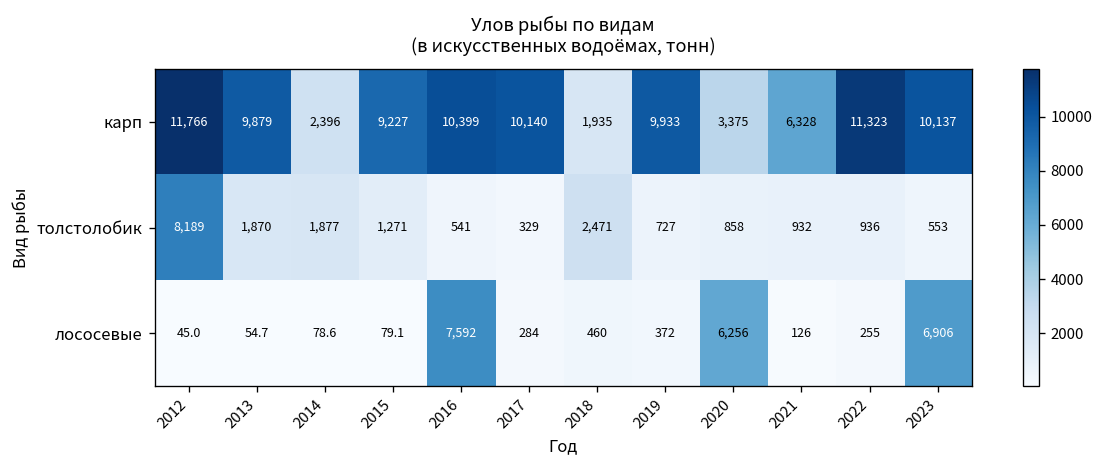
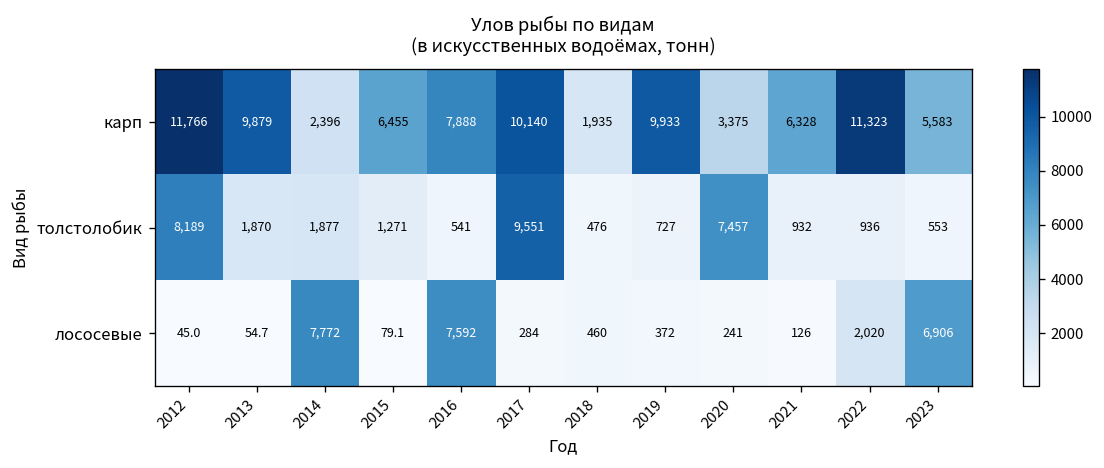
  {
    "карп": {
      "2012": "11,766",
      "2013": "9,879",
      "2014": "2,396",
-     "2015": "9,227",
-     "2016": "10,399",
+     "2015": "6,455",
+     "2016": "7,888",
      "2017": "10,140",
      "2018": "1,935",
      "2019": "9,933",
      "2020": "3,375",
      "2021": "6,328",
      "2022": "11,323",
-     "2023": "10,137"
+     "2023": "5,583"
    },
    "толстолобик": {
      "2012": "8,189",
      "2013": "1,870",
      "2014": "1,877",
      "2015": "1,271",
      "2016": "541",
-     "2017": "329",
-     "2018": "2,471",
+     "2017": "9,551",
+     "2018": "476",
      "2019": "727",
-     "2020": "858",
+     "2020": "7,457",
      "2021": "932",
      "2022": "936",
      "2023": "553"
    },
    "лососевые": {
      "2012": "45.0",
      "2013": "54.7",
-     "2014": "78.6",
+     "2014": "7,772",
      "2015": "79.1",
      "2016": "7,592",
      "2017": "284",
      "2018": "460",
      "2019": "372",
-     "2020": "6,256",
+     "2020": "241",
      "2021": "126",
-     "2022": "255",
+     "2022": "2,020",
      "2023": "6,906"
    }
  }
